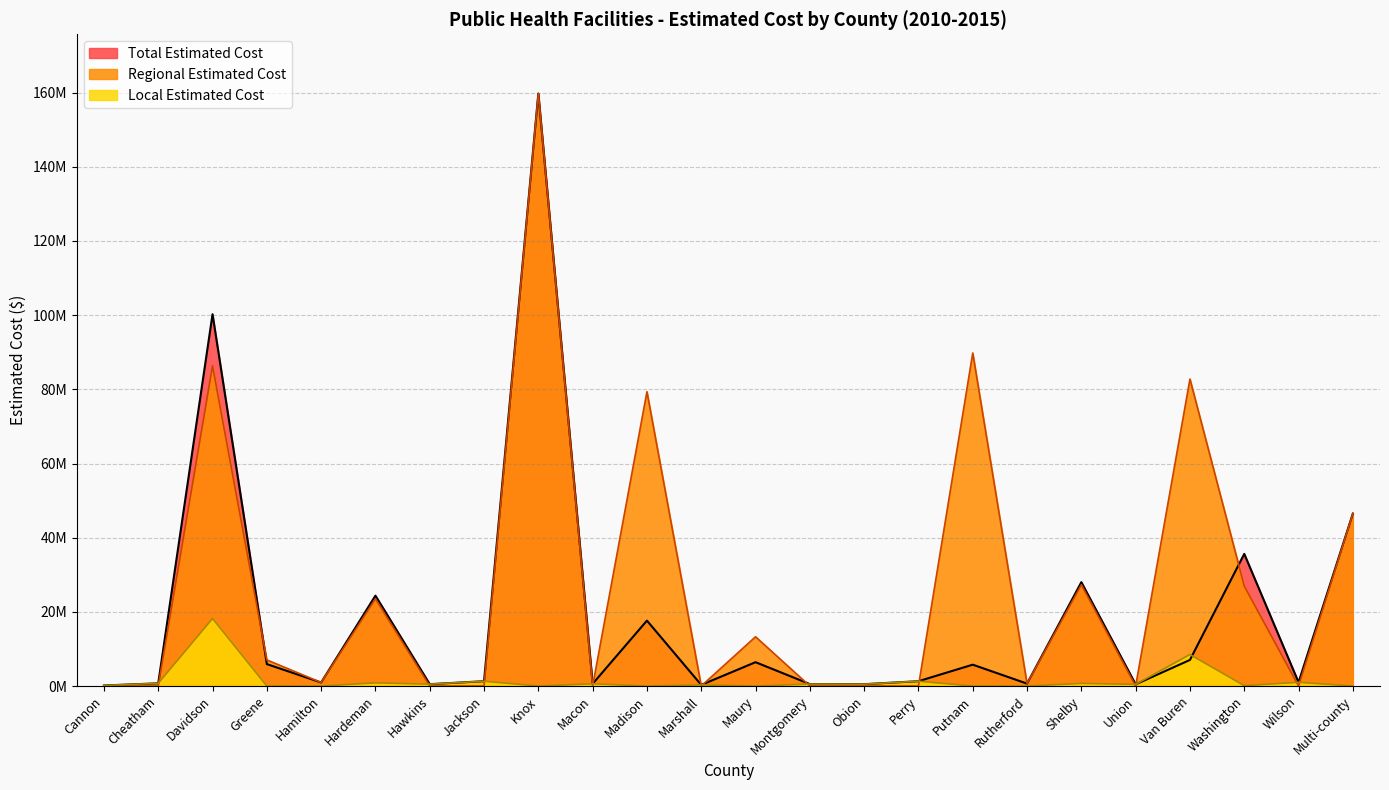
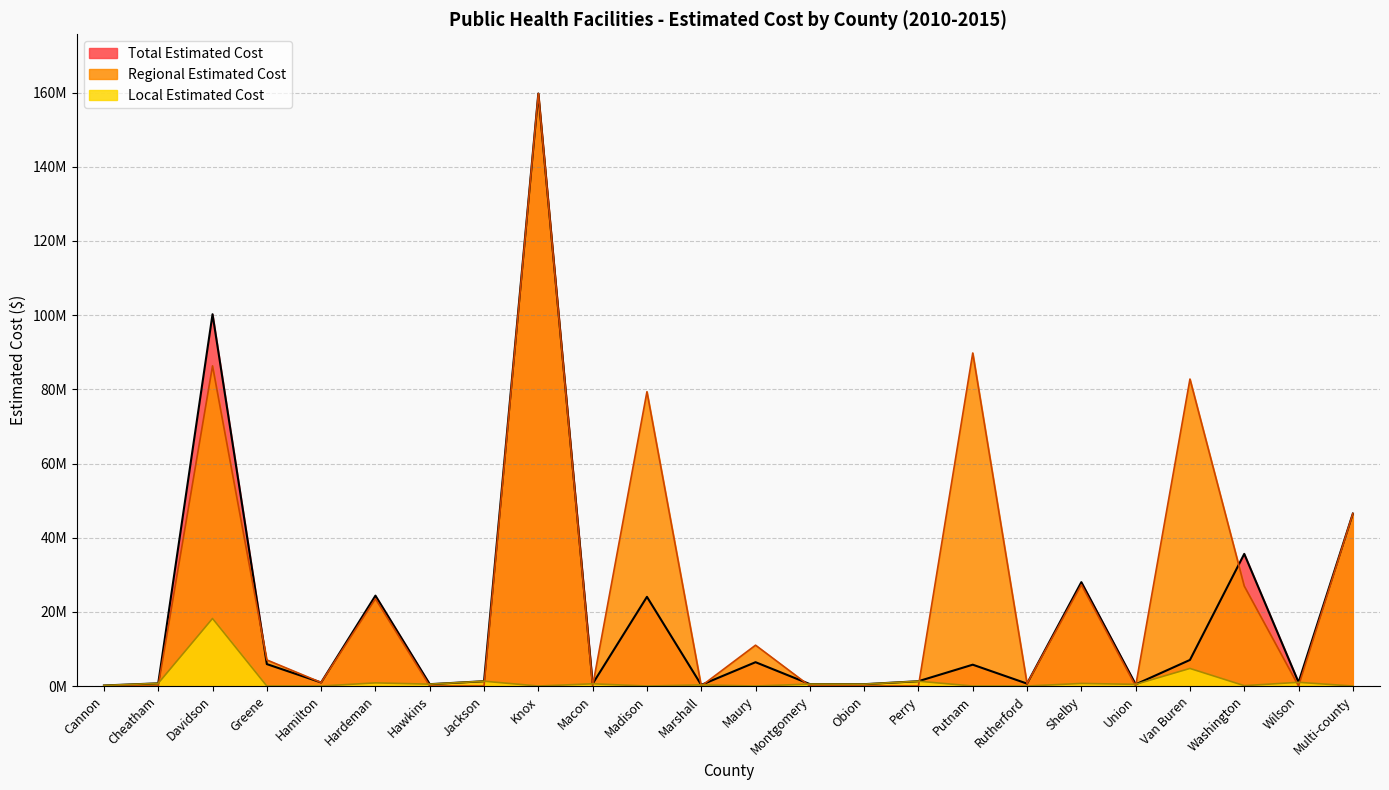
  {
    "Total Estimated Cost": {
      "Davidson": 100000000,
      "Greene": 6000000,
      "Hardeman": 24000000,
-     "Madison": 18000000,
+     "Madison": 24000000,
      "Maury": 6000000,
      "Putnam": 6000000,
      "Shelby": 28000000,
      "Van Buren": 7000000,
      "Washington": 36000000
    },
    "Regional Estimated Cost": {
      "Cheatham": 0,
      "Davidson": 86000000,
      "Greene": 7000000,
      "Hardeman": 24000000,
      "Jackson": 0,
      "Madison": 79000000,
-     "Maury": 13000000,
+     "Maury": 11000000,
      "Perry": 0,
      "Putnam": 90000000,
      "Shelby": 27000000,
      "Van Buren": 83000000,
      "Washington": 27000000,
      "Wilson": 0
    },
    "Local Estimated Cost": {
      "Davidson": 18000000,
      "Greene": 0,
      "Hamilton": 0,
      "Hardeman": 1000000,
      "Knox": 0,
      "Madison": 0,
      "Maury": 0,
      "Putnam": 0,
      "Shelby": 1000000,
-     "Van Buren": 9000000,
+     "Van Buren": 5000000,
      "Washington": 0,
      "Multi-county": 0
    }
  }
